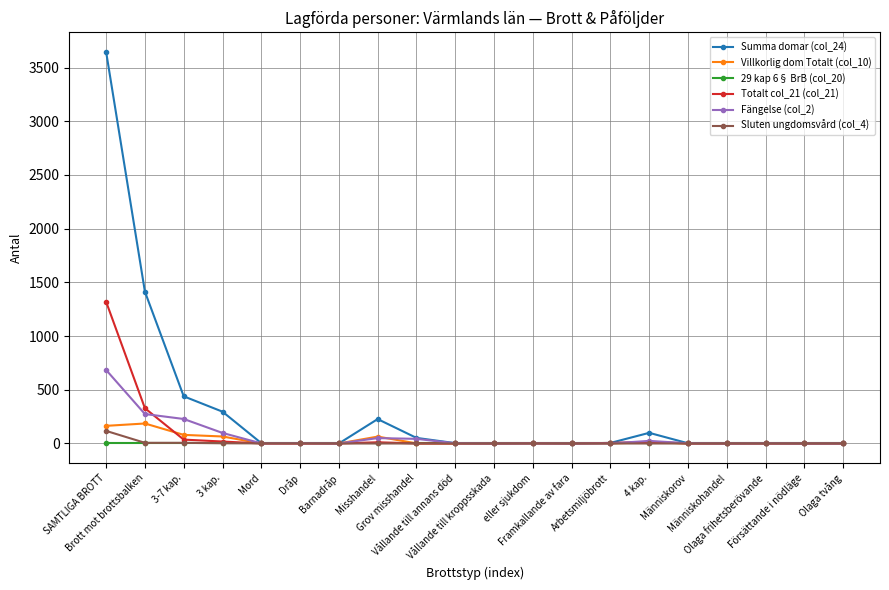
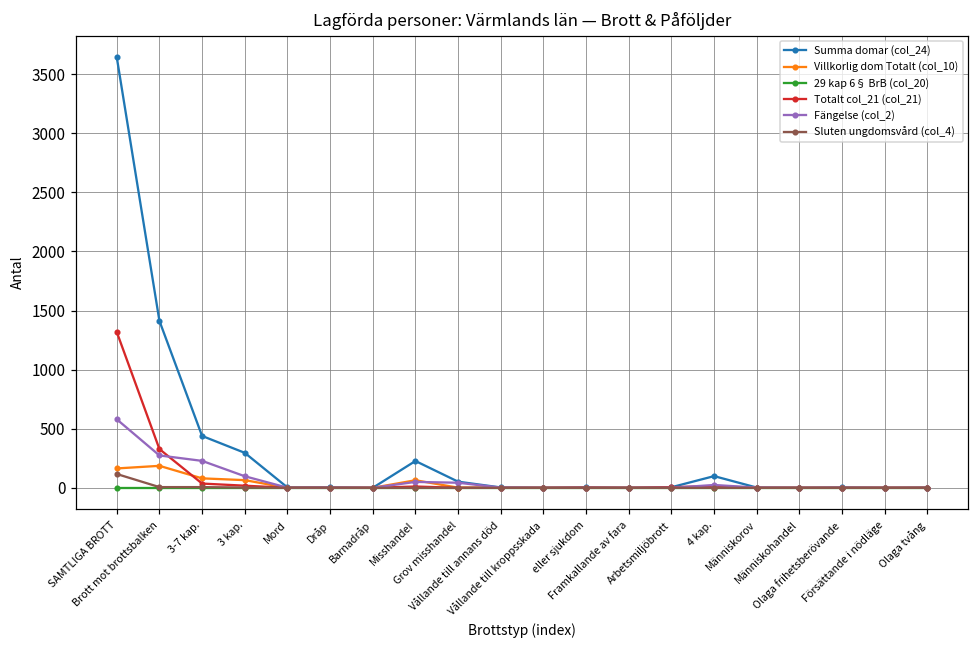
  {
    "Summa domar (col_24)": {
      "SAMTLIGA BROTT": 3650,
      "Brott mot brottsbalken": 1410,
      "3-7 kap.": 440,
      "3 kap.": 300,
      "Misshandel": 230,
      "4 kap.": 100
    },
    "Villkorlig dom Totalt (col_10)": {
      "SAMTLIGA BROTT": 160,
      "Brott mot brottsbalken": 190,
      "3-7 kap.": 80,
      "3 kap.": 70
    },
    "29 kap 6§ BrB (col_20)": {
      "SAMTLIGA BROTT": 0
    },
    "Totalt col_21 (col_21)": {
      "SAMTLIGA BROTT": 1320,
      "Brott mot brottsbalken": 330,
      "3-7 kap.": 40
    },
    "Fängelse (col_2)": {
-     "SAMTLIGA BROTT": 680,
+     "SAMTLIGA BROTT": 580,
      "Brott mot brottsbalken": 270,
      "3-7 kap.": 230,
      "3 kap.": 100
    },
    "Sluten ungdomsvård (col_4)": {
      "SAMTLIGA BROTT": 120
    }
  }
